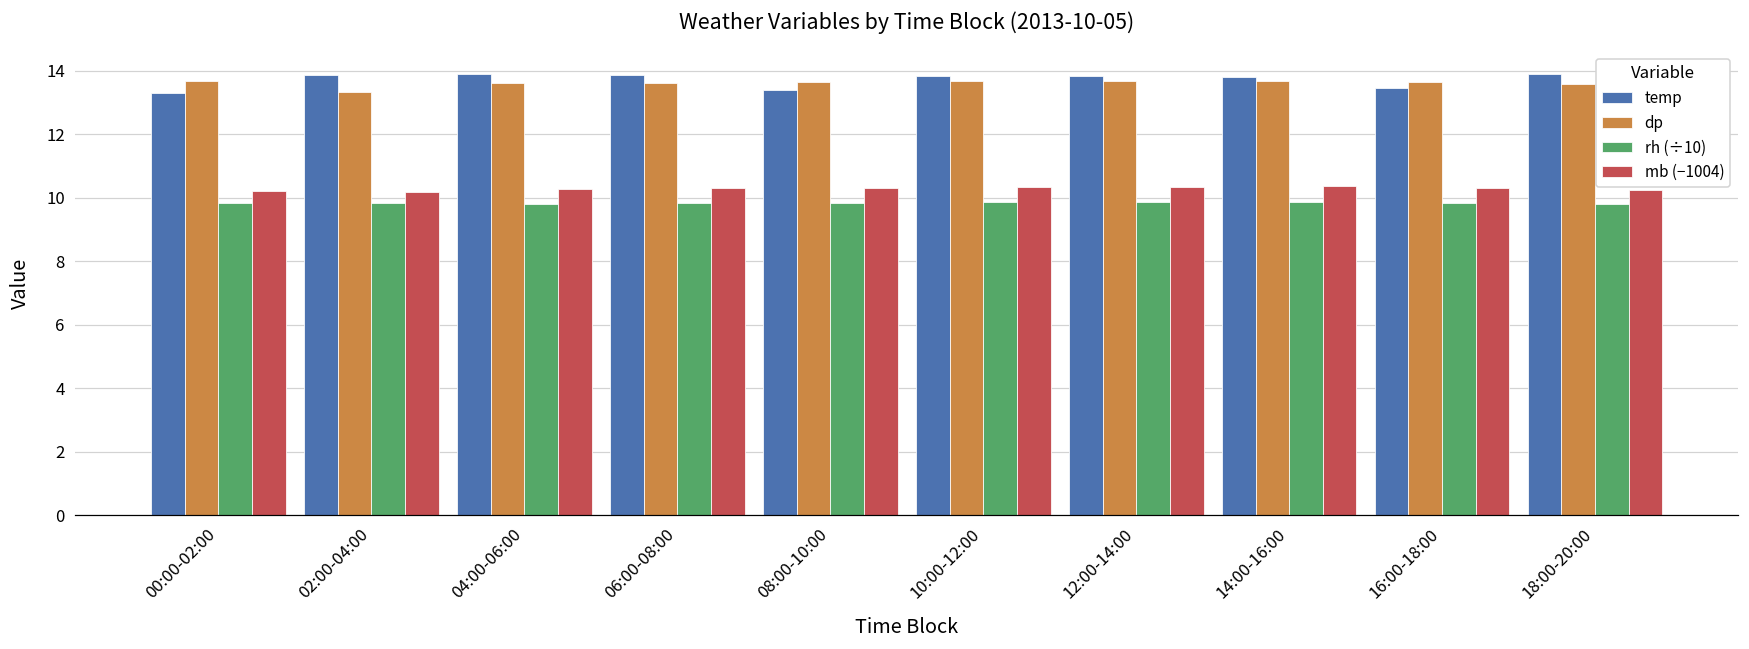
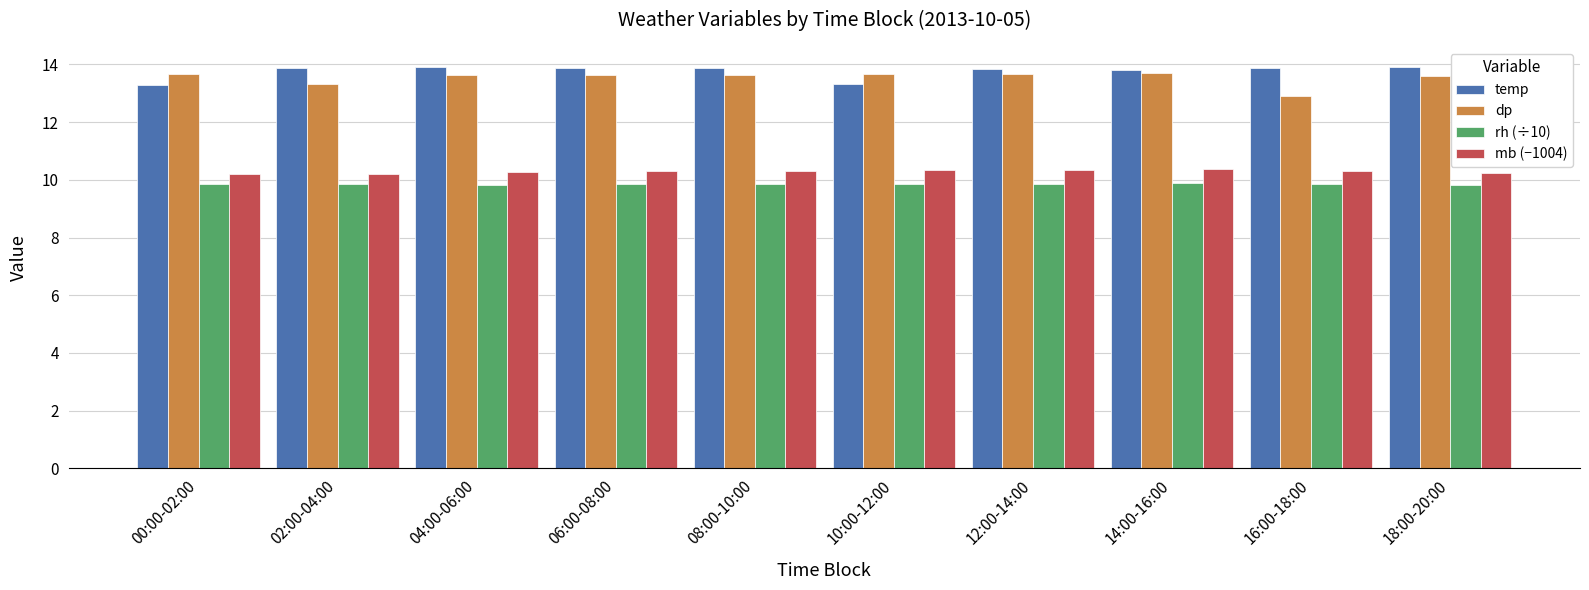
  {
    "temp": {
      "00:00-02:00": 13.3,
      "02:00-04:00": 13.9,
      "04:00-06:00": 13.9,
      "06:00-08:00": 13.9,
-     "08:00-10:00": 13.4,
-     "10:00-12:00": 13.8,
+     "08:00-10:00": 13.9,
+     "10:00-12:00": 13.3,
      "12:00-14:00": 13.8,
      "14:00-16:00": 13.8,
-     "16:00-18:00": 13.5,
+     "16:00-18:00": 13.9,
      "18:00-20:00": 13.9
    },
    "dp": {
      "00:00-02:00": 13.7,
      "02:00-04:00": 13.3,
      "04:00-06:00": 13.6,
      "06:00-08:00": 13.6,
      "08:00-10:00": 13.7,
      "10:00-12:00": 13.7,
      "12:00-14:00": 13.7,
      "14:00-16:00": 13.7,
-     "16:00-18:00": 13.7,
+     "16:00-18:00": 12.9,
      "18:00-20:00": 13.6
    },
    "rh (÷10)": {
      "00:00-02:00": 9.9,
      "02:00-04:00": 9.8,
      "04:00-06:00": 9.8,
      "06:00-08:00": 9.8,
      "08:00-10:00": 9.9,
      "10:00-12:00": 9.9,
      "12:00-14:00": 9.9,
      "14:00-16:00": 9.9,
      "16:00-18:00": 9.8,
      "18:00-20:00": 9.8
    },
    "mb (−1004)": {
      "00:00-02:00": 10.2,
      "02:00-04:00": 10.2,
      "04:00-06:00": 10.3,
      "06:00-08:00": 10.3,
      "08:00-10:00": 10.3,
      "10:00-12:00": 10.3,
      "12:00-14:00": 10.3,
      "14:00-16:00": 10.4,
      "16:00-18:00": 10.3,
      "18:00-20:00": 10.3
    }
  }
